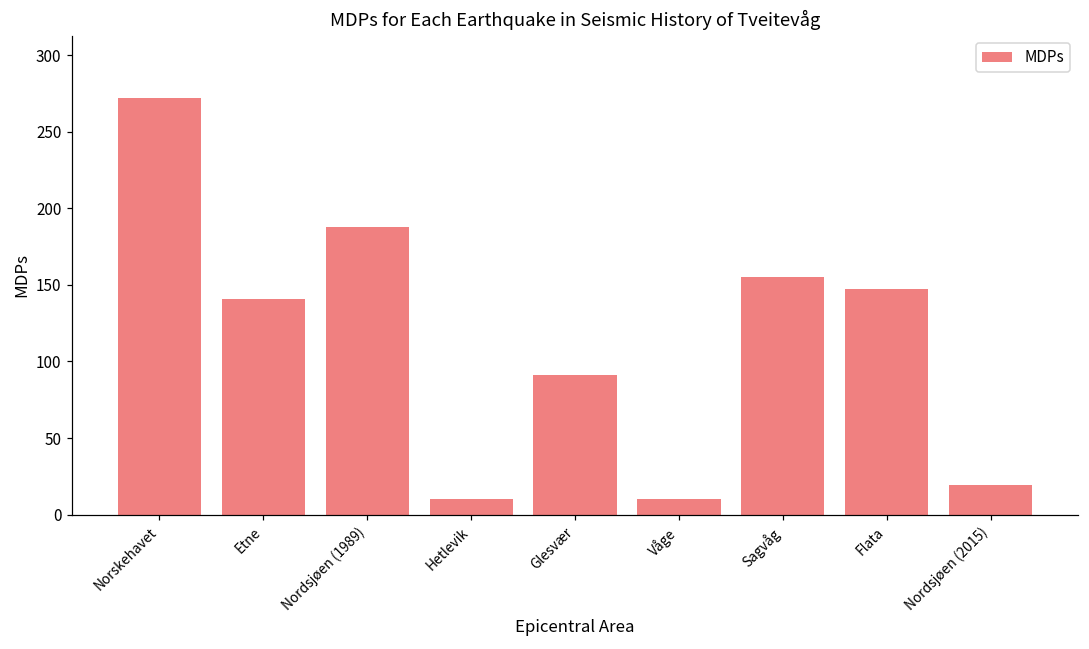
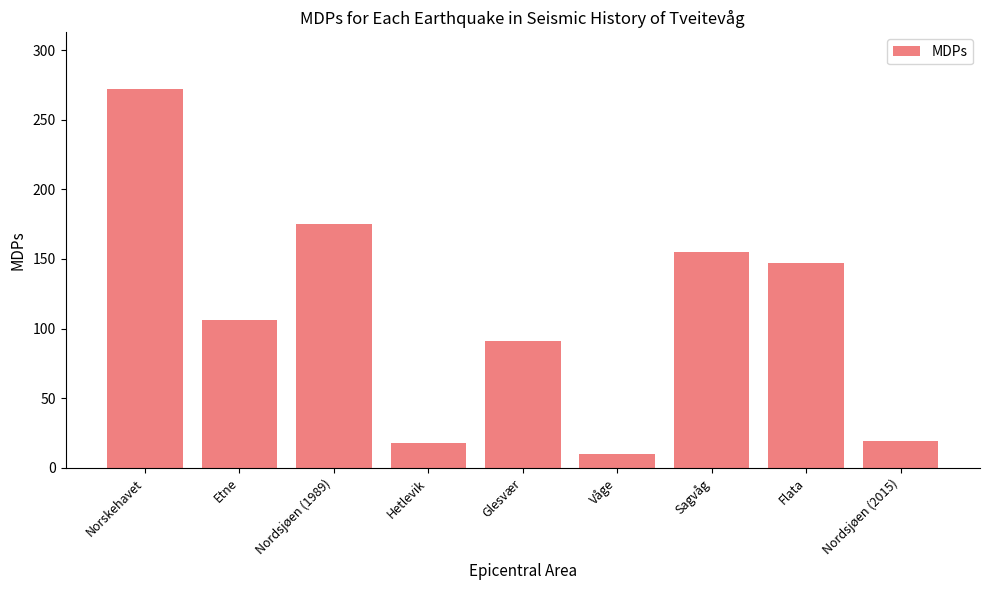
  {
    "Norskehavet": 272,
-   "Etne": 141,
-   "Nordsjøen (1989)": 188,
-   "Hetlevik": 10,
+   "Etne": 106,
+   "Nordsjøen (1989)": 175,
+   "Hetlevik": 18,
    "Glesvær": 91,
    "Våge": 10,
    "Sagvåg": 155,
    "Flata": 147,
    "Nordsjøen (2015)": 19
  }
